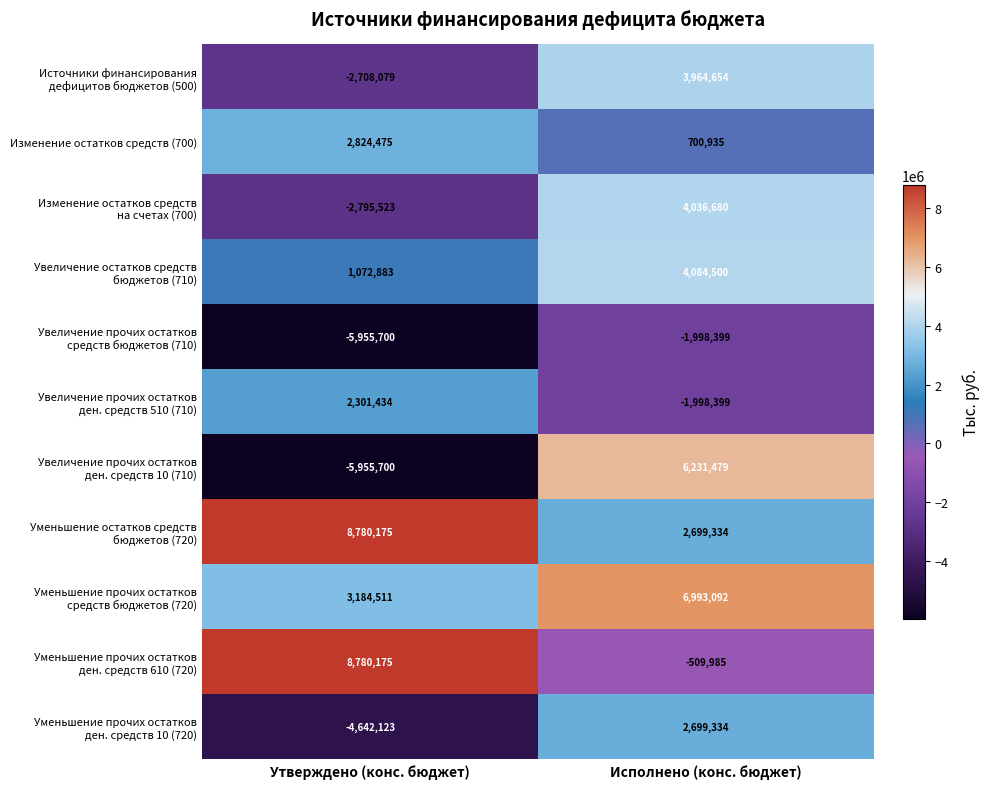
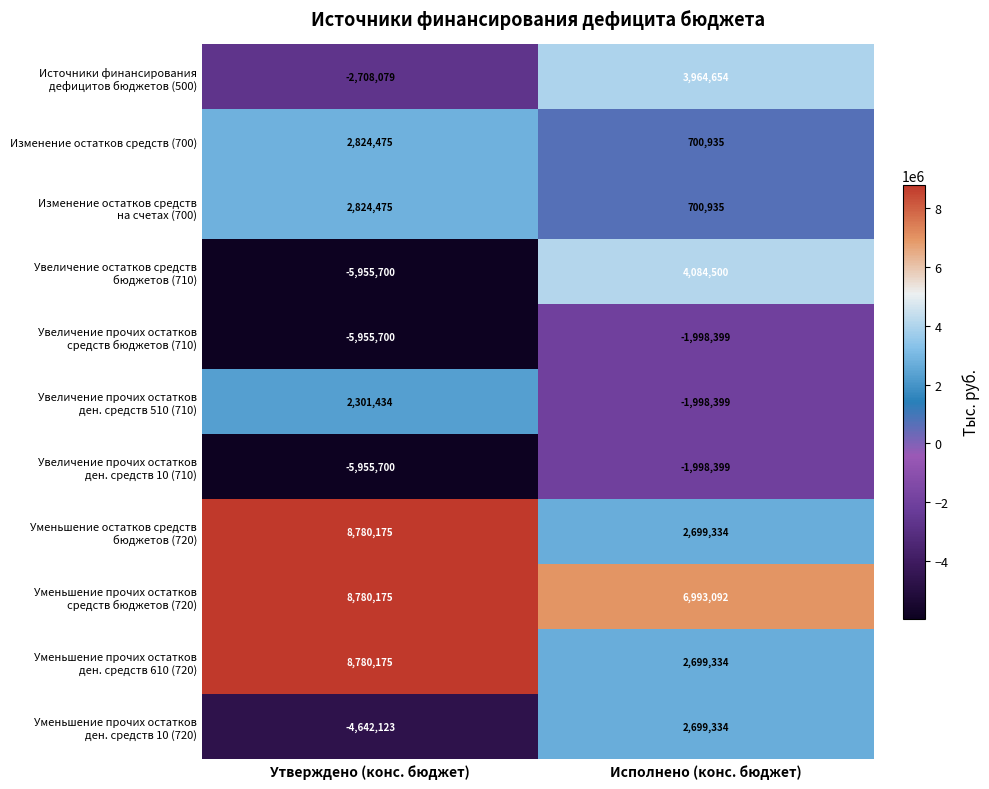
  {
    "Источники финансирования дефицитов бюджетов (500)": {
      "Утверждено (конс. бюджет)": "-2,708,079",
      "Исполнено (конс. бюджет)": "3,964,654"
    },
    "Изменение остатков средств (700)": {
      "Утверждено (конс. бюджет)": "2,824,475",
      "Исполнено (конс. бюджет)": "700,935"
    },
    "Изменение остатков средств на счетах (700)": {
-     "Утверждено (конс. бюджет)": "-2,795,523",
-     "Исполнено (конс. бюджет)": "4,036,680"
+     "Утверждено (конс. бюджет)": "2,824,475",
+     "Исполнено (конс. бюджет)": "700,935"
    },
    "Увеличение остатков средств бюджетов (710)": {
-     "Утверждено (конс. бюджет)": "1,072,883",
+     "Утверждено (конс. бюджет)": "-5,955,700",
      "Исполнено (конс. бюджет)": "4,084,500"
    },
    "Увеличение прочих остатков средств бюджетов (710)": {
      "Утверждено (конс. бюджет)": "-5,955,700",
      "Исполнено (конс. бюджет)": "-1,998,399"
    },
    "Увеличение прочих остатков ден. средств 510 (710)": {
      "Утверждено (конс. бюджет)": "2,301,434",
      "Исполнено (конс. бюджет)": "-1,998,399"
    },
    "Увеличение прочих остатков ден. средств 10 (710)": {
      "Утверждено (конс. бюджет)": "-5,955,700",
-     "Исполнено (конс. бюджет)": "6,231,479"
+     "Исполнено (конс. бюджет)": "-1,998,399"
    },
    "Уменьшение остатков средств бюджетов (720)": {
      "Утверждено (конс. бюджет)": "8,780,175",
      "Исполнено (конс. бюджет)": "2,699,334"
    },
    "Уменьшение прочих остатков средств бюджетов (720)": {
-     "Утверждено (конс. бюджет)": "3,184,511",
+     "Утверждено (конс. бюджет)": "8,780,175",
      "Исполнено (конс. бюджет)": "6,993,092"
    },
    "Уменьшение прочих остатков ден. средств 610 (720)": {
      "Утверждено (конс. бюджет)": "8,780,175",
-     "Исполнено (конс. бюджет)": "-509,985"
+     "Исполнено (конс. бюджет)": "2,699,334"
    },
    "Уменьшение прочих остатков ден. средств 10 (720)": {
      "Утверждено (конс. бюджет)": "-4,642,123",
      "Исполнено (конс. бюджет)": "2,699,334"
    }
  }
